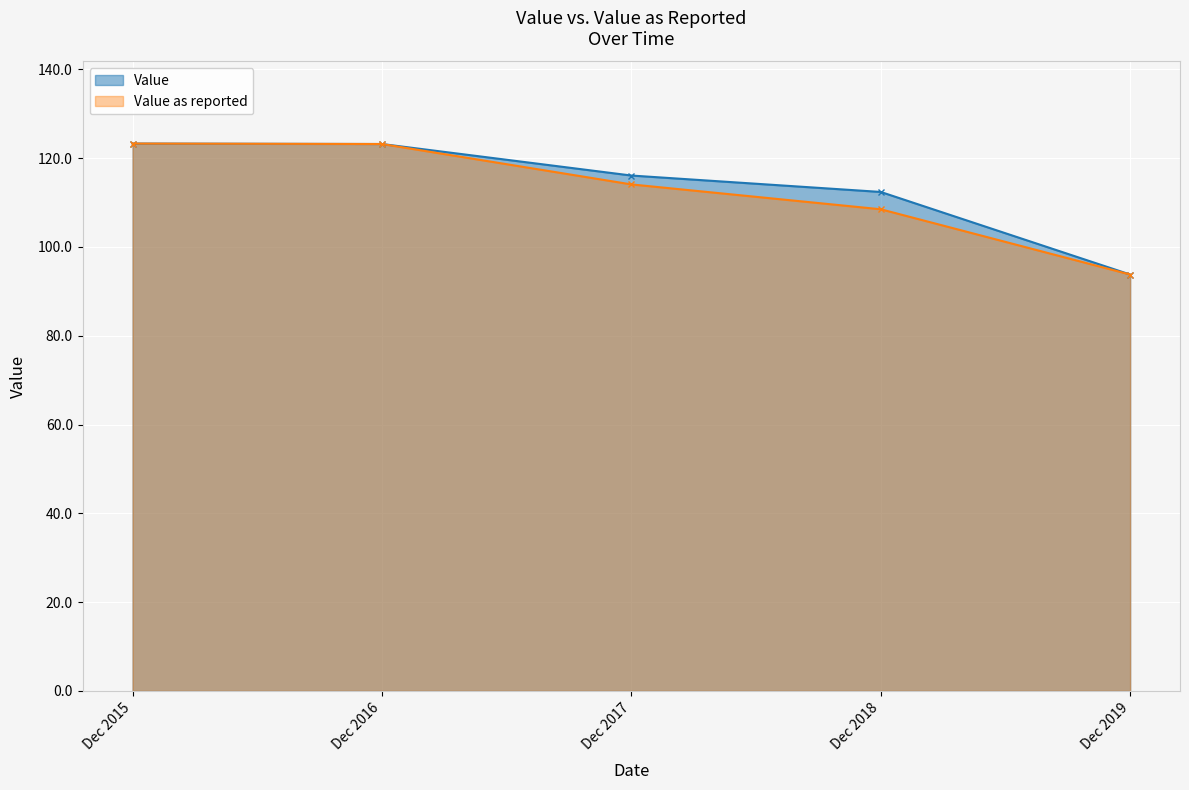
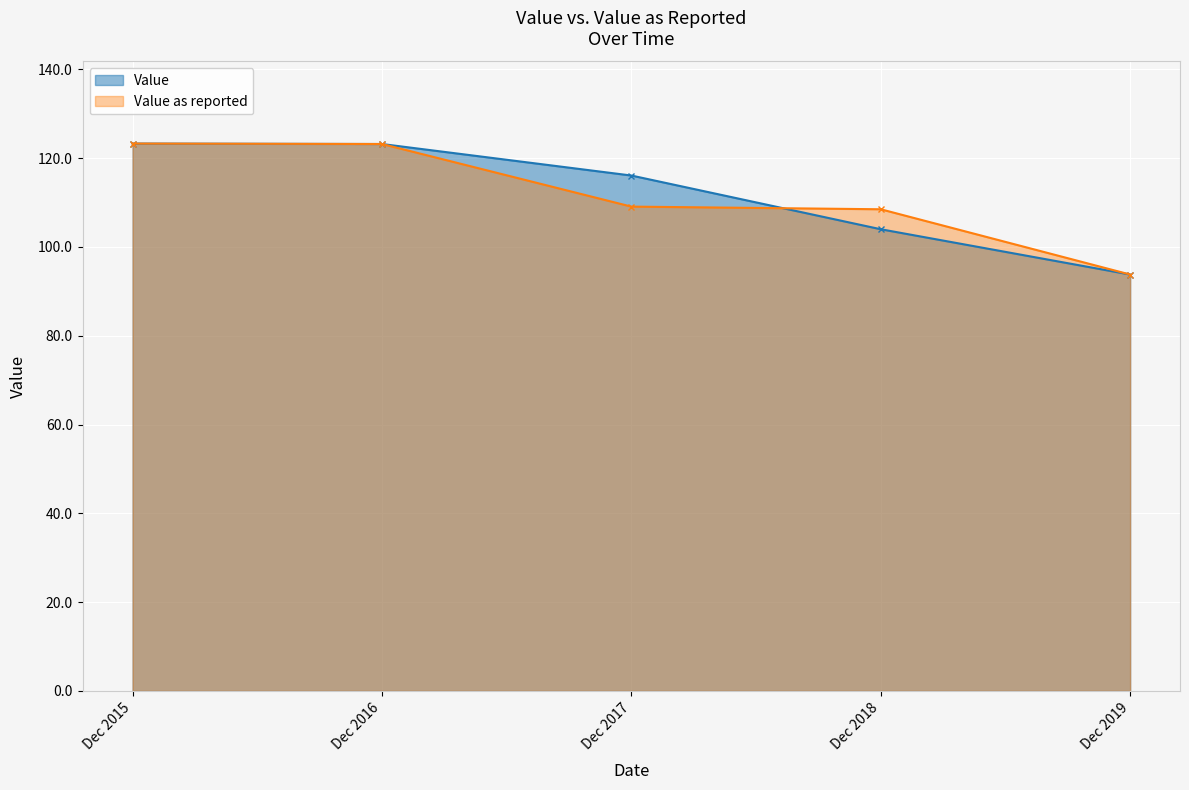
  {
    "Value": {
      "Dec 2017": 116,
-     "Dec 2018": 112
+     "Dec 2018": 104
    },
    "Value as reported": {
-     "Dec 2017": 114,
+     "Dec 2017": 109,
      "Dec 2018": 109
    }
  }
